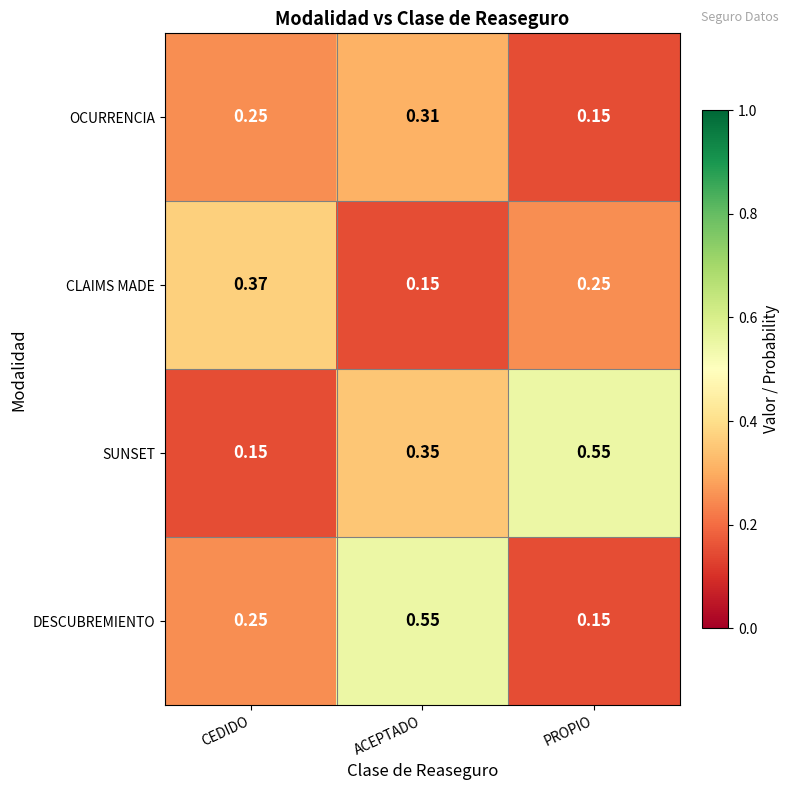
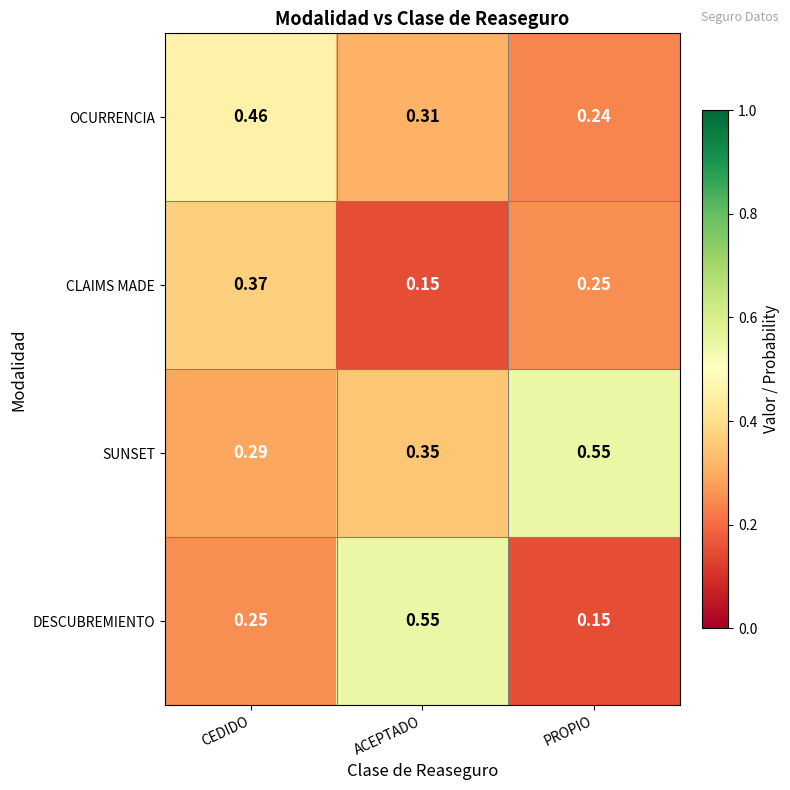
  {
    "OCURRENCIA": {
-     "CEDIDO": 0.25,
+     "CEDIDO": 0.46,
      "ACEPTADO": 0.31,
-     "PROPIO": 0.15
+     "PROPIO": 0.24
    },
    "CLAIMS MADE": {
      "CEDIDO": 0.37,
      "ACEPTADO": 0.15,
      "PROPIO": 0.25
    },
    "SUNSET": {
-     "CEDIDO": 0.15,
+     "CEDIDO": 0.29,
      "ACEPTADO": 0.35,
      "PROPIO": 0.55
    },
    "DESCUBREMIENTO": {
      "CEDIDO": 0.25,
      "ACEPTADO": 0.55,
      "PROPIO": 0.15
    }
  }
